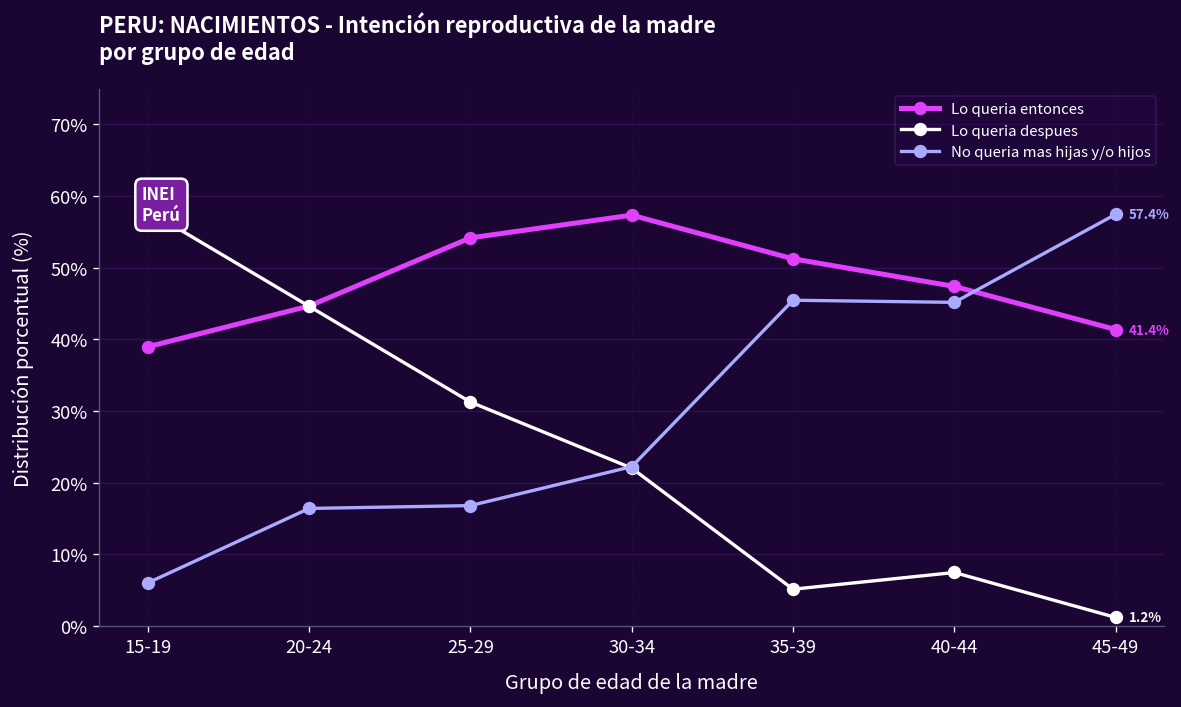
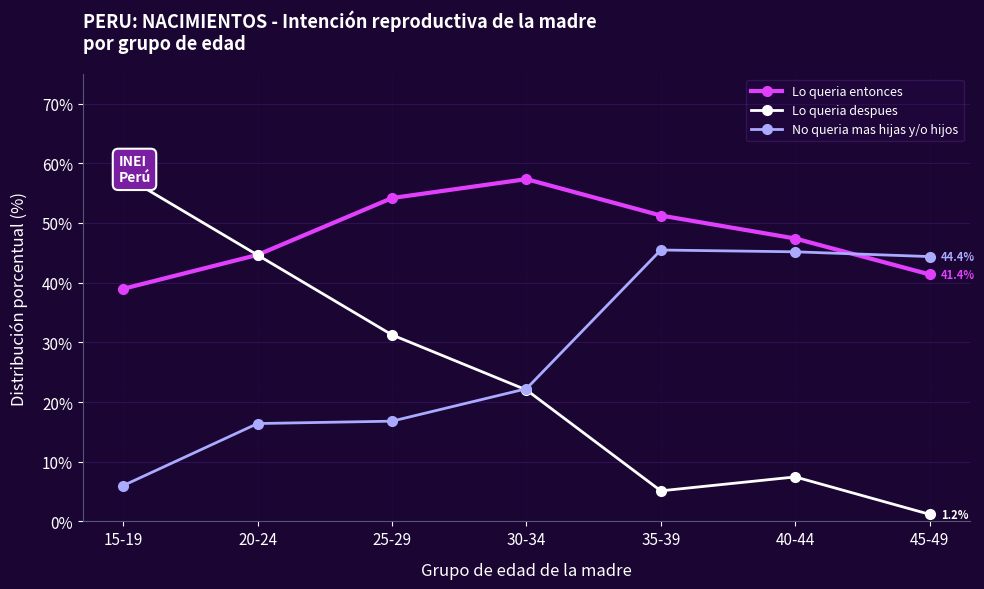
  {
    "Lo queria entonces": {
      "45-49": "41.4%"
    },
    "Lo queria despues": {
      "45-49": "1.2%"
    },
    "No queria mas hijas y/o hijos": {
-     "45-49": "57.4%"
+     "45-49": "44.4%"
    }
  }
